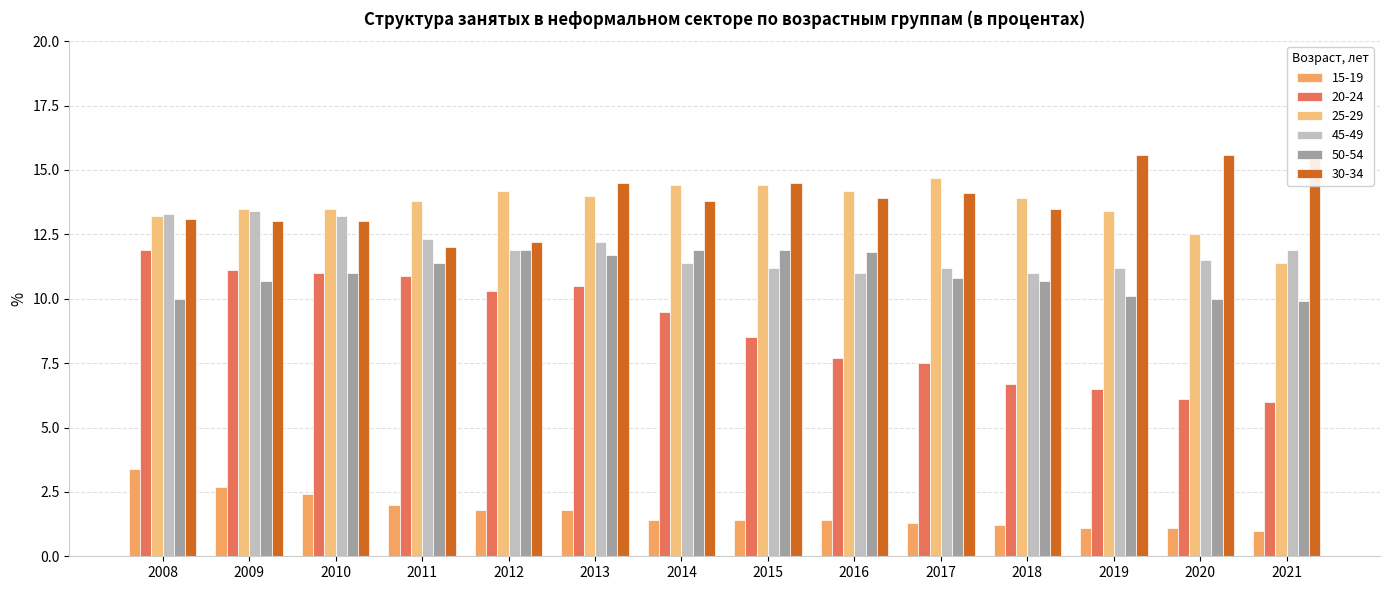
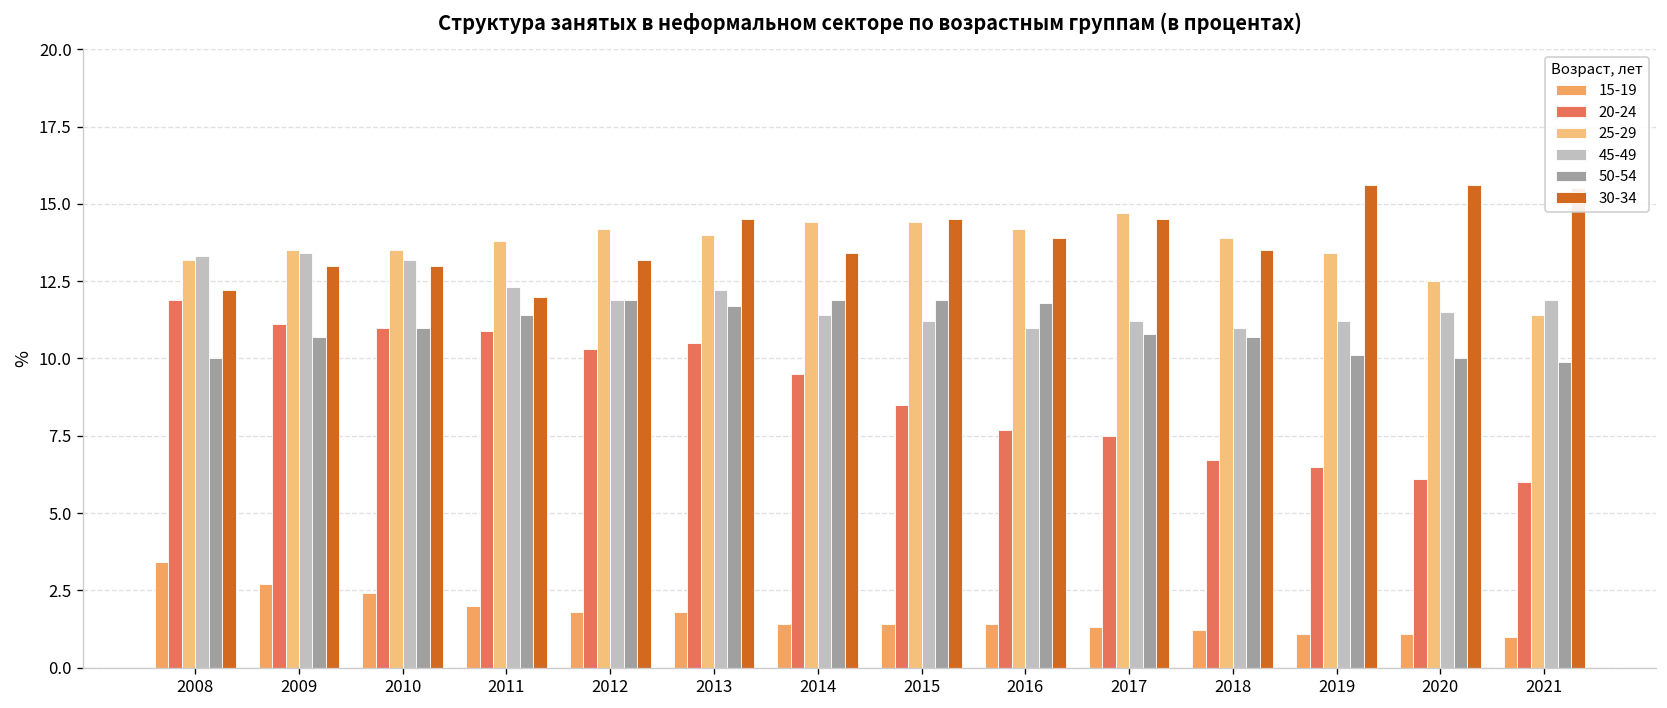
  {
    "30-34": {
-     "2008": 13.1,
+     "2008": 12.2,
      "2009": 13.0,
      "2010": 13.0,
      "2011": 12.0,
-     "2012": 12.2,
+     "2012": 13.2,
      "2013": 14.5,
-     "2014": 13.8,
+     "2014": 13.4,
      "2015": 14.5,
      "2016": 13.9,
-     "2017": 14.1,
+     "2017": 14.5,
      "2018": 13.5,
      "2019": 15.6,
      "2020": 15.6
    }
  }
